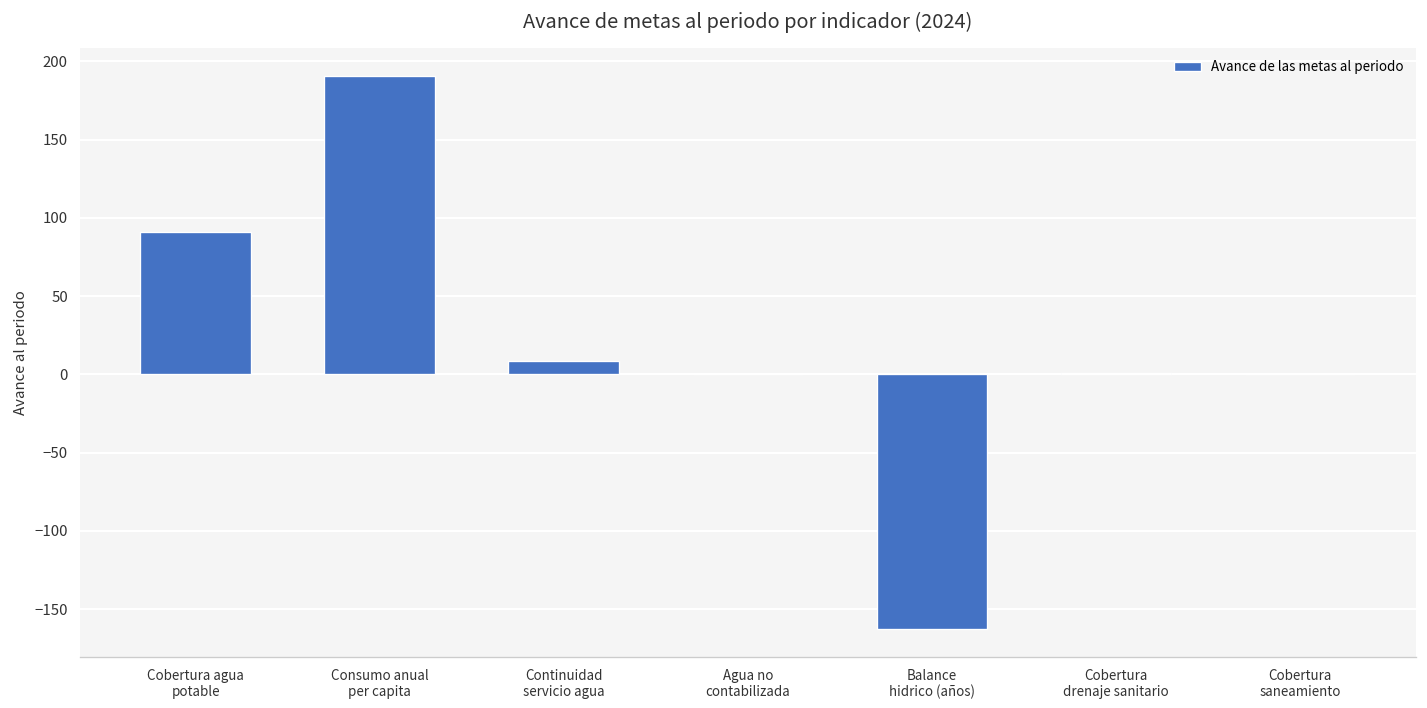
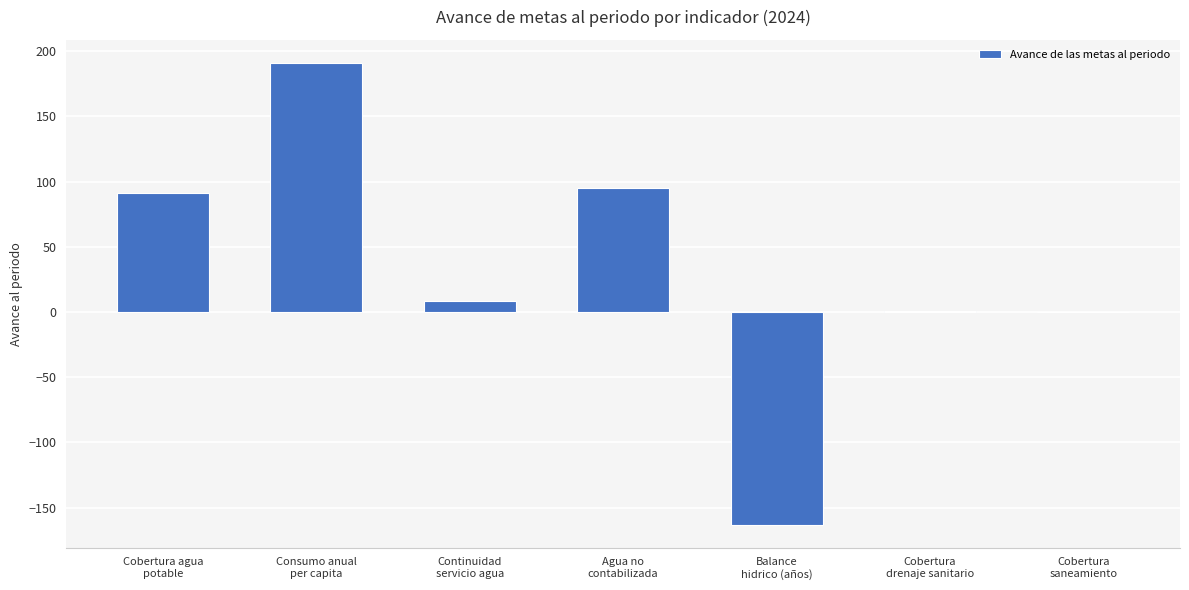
  {
    "Cobertura agua potable": 91,
    "Consumo anual per capita": 191,
    "Continuidad servicio agua": 8,
-   "Agua no contabilizada": 0,
+   "Agua no contabilizada": 95,
    "Balance hidrico (años)": -163
  }
